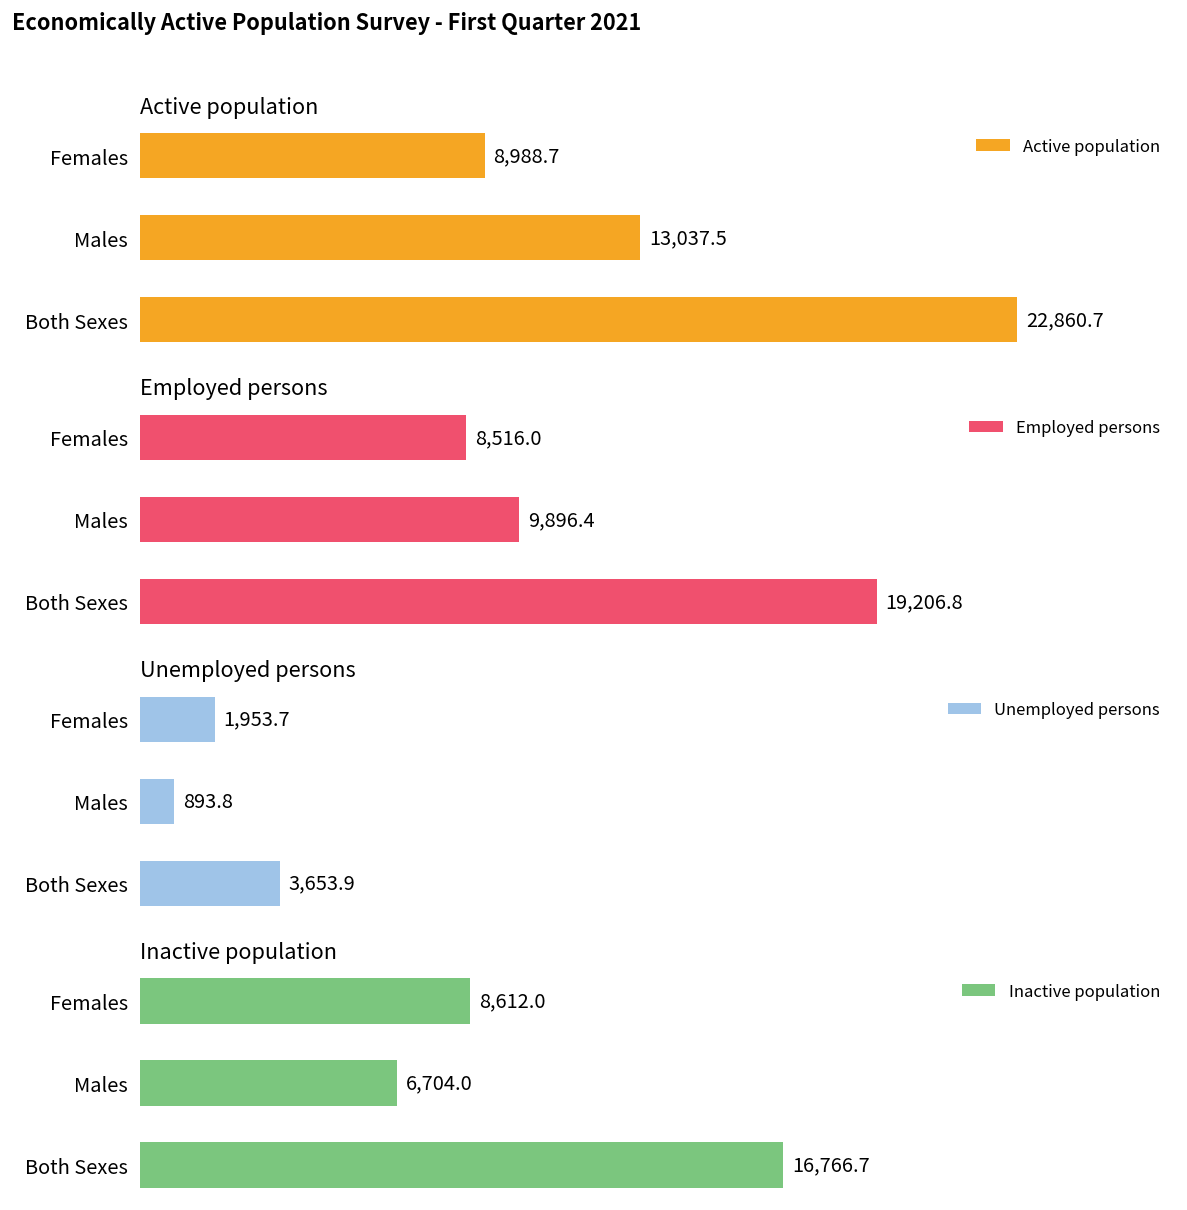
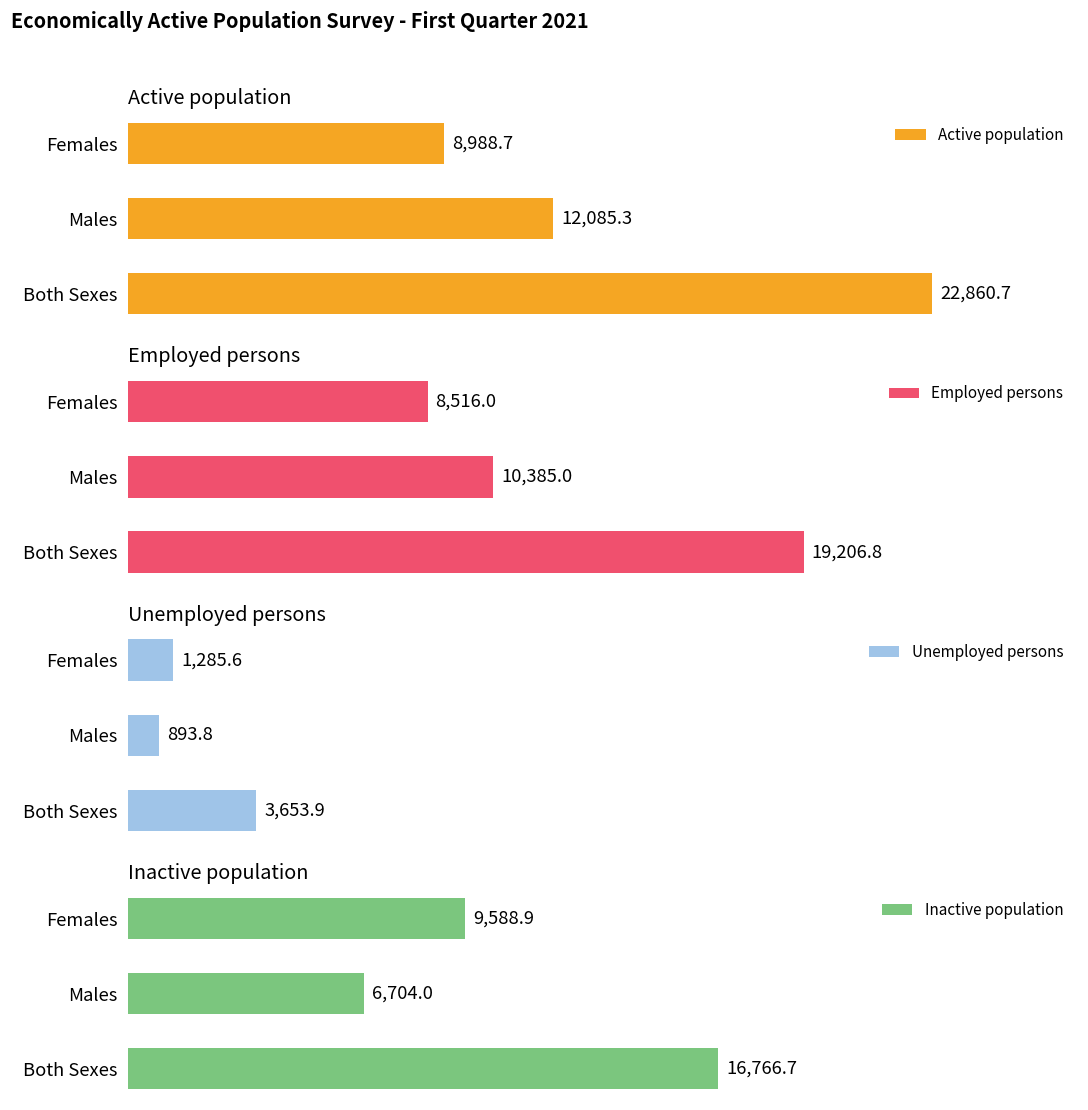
  {
    "Active population": {
      "Females": "8,988.7",
-     "Males": "13,037.5",
+     "Males": "12,085.3",
      "Both Sexes": "22,860.7"
    },
    "Employed persons": {
      "Females": "8,516.0",
-     "Males": "9,896.4",
+     "Males": "10,385.0",
      "Both Sexes": "19,206.8"
    },
    "Unemployed persons": {
-     "Females": "1,953.7",
+     "Females": "1,285.6",
      "Males": "893.8",
      "Both Sexes": "3,653.9"
    },
    "Inactive population": {
-     "Females": "8,612.0",
+     "Females": "9,588.9",
      "Males": "6,704.0",
      "Both Sexes": "16,766.7"
    }
  }
